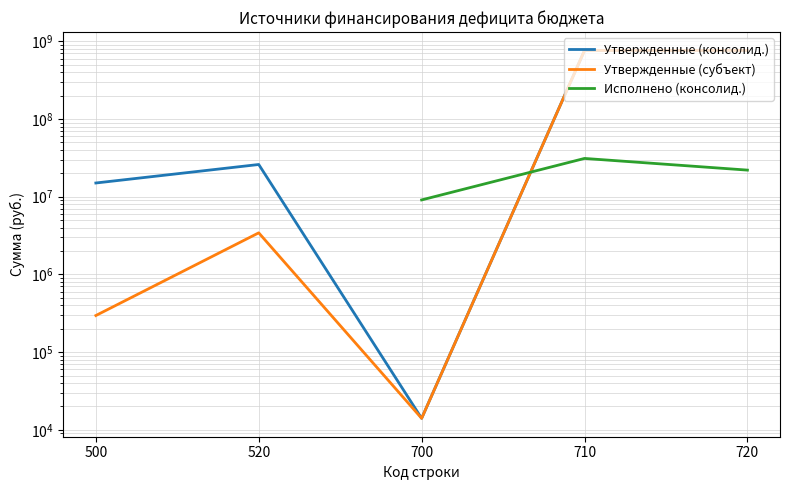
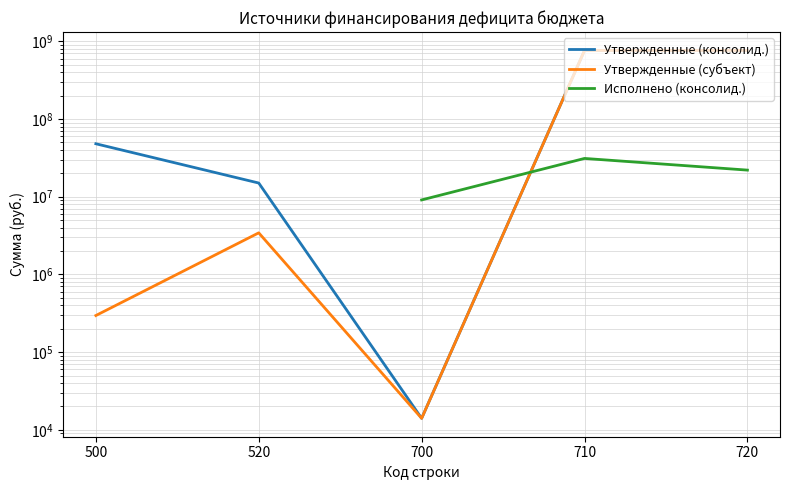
  {
    "Утвержденные (консолид.)": {
-     "500": 15000000,
-     "520": 26000000
+     "500": 50000000,
+     "520": 15000000
    },
    "Утвержденные (субъект)": {
      "500": 300000,
      "520": 3000000
    },
    "Исполнено (консолид.)": {
      "500": 9000000,
      "700": 9000000,
      "710": 31000000,
      "720": 22000000
    }
  }
